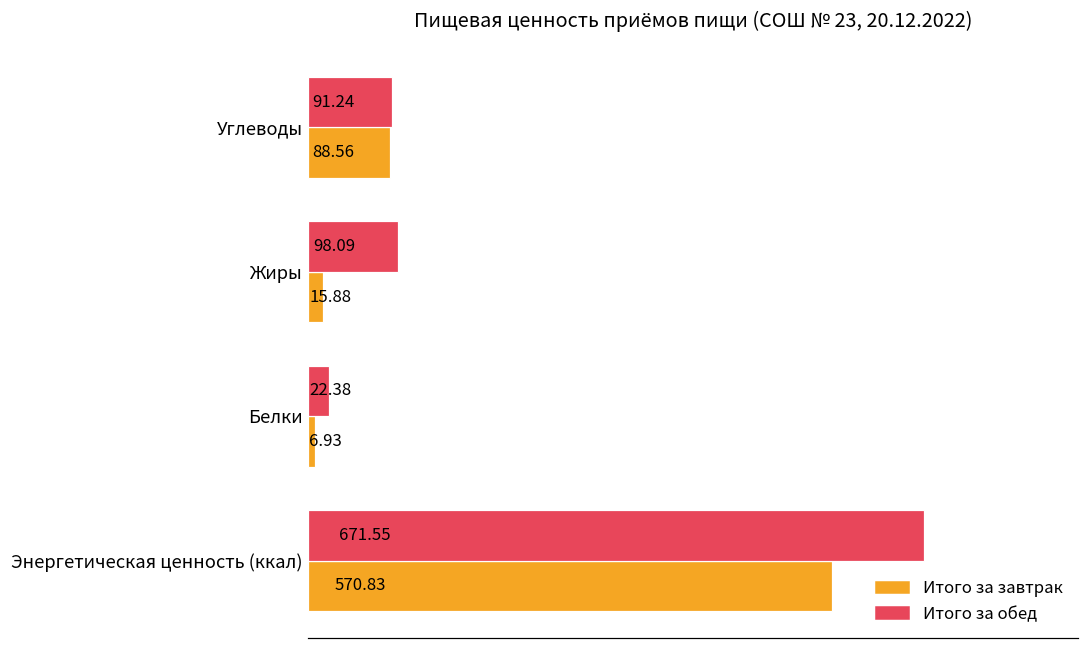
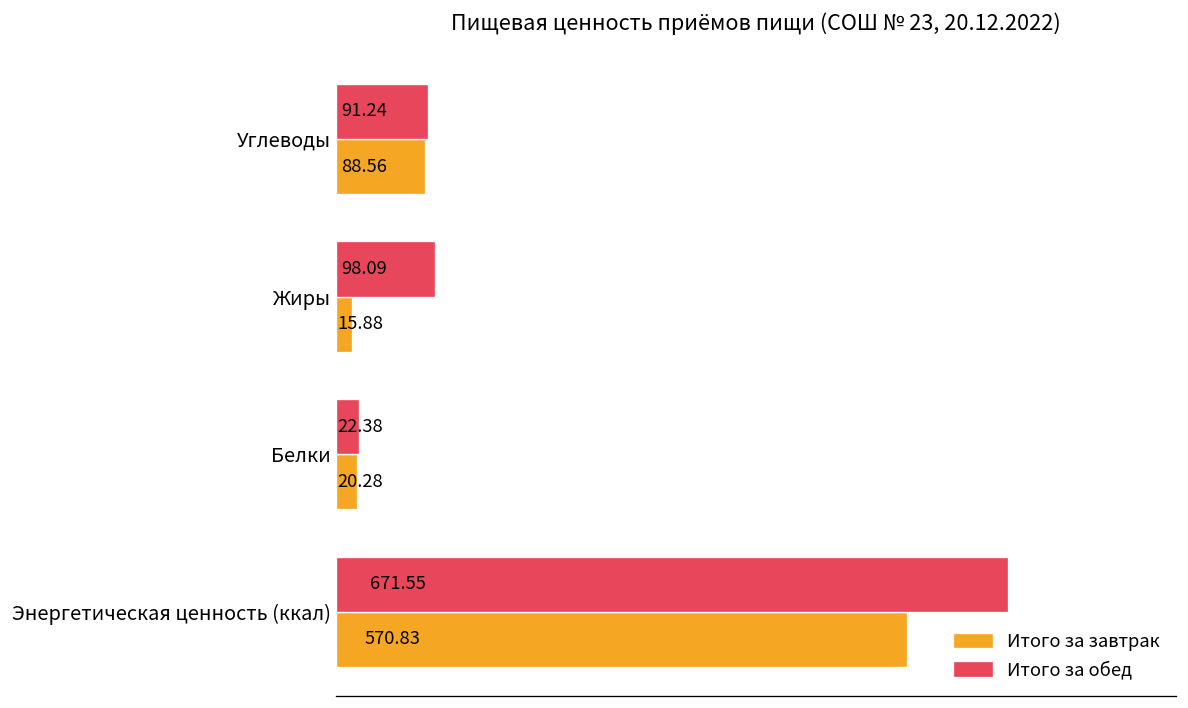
  {
    "Итого за завтрак": {
      "Углеводы": 88.56,
      "Жиры": 15.88,
-     "Белки": 6.93,
+     "Белки": 20.28,
      "Энергетическая ценность (ккал)": 570.83
    },
    "Итого за обед": {
      "Углеводы": 91.24,
      "Жиры": 98.09,
      "Белки": 22.38,
      "Энергетическая ценность (ккал)": 671.55
    }
  }
